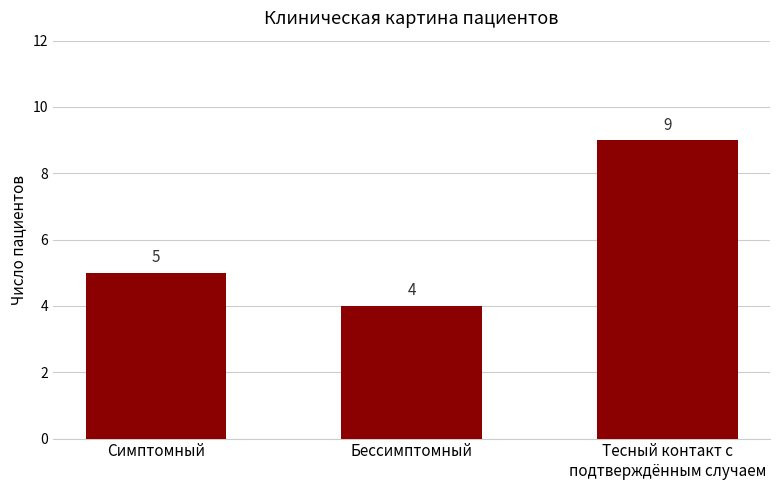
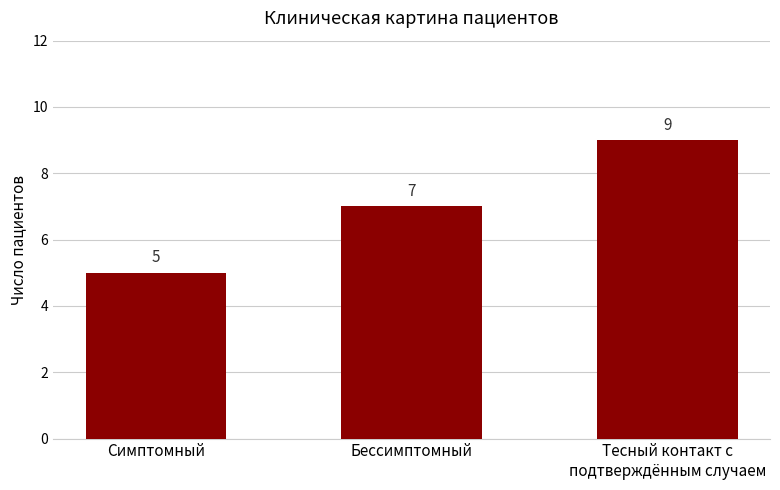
  {
    "Симптомный": 5,
-   "Бессимптомный": 4,
+   "Бессимптомный": 7,
    "Тесный контакт с подтверждённым случаем": 9
  }
